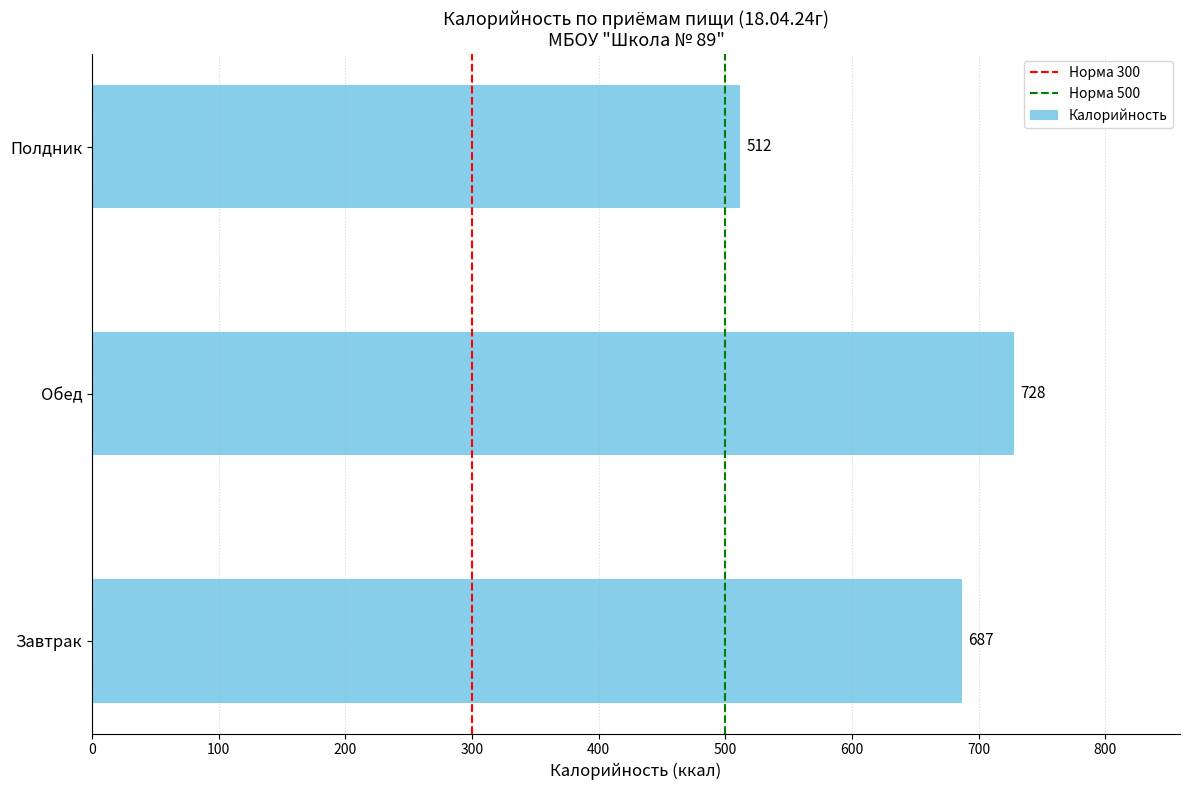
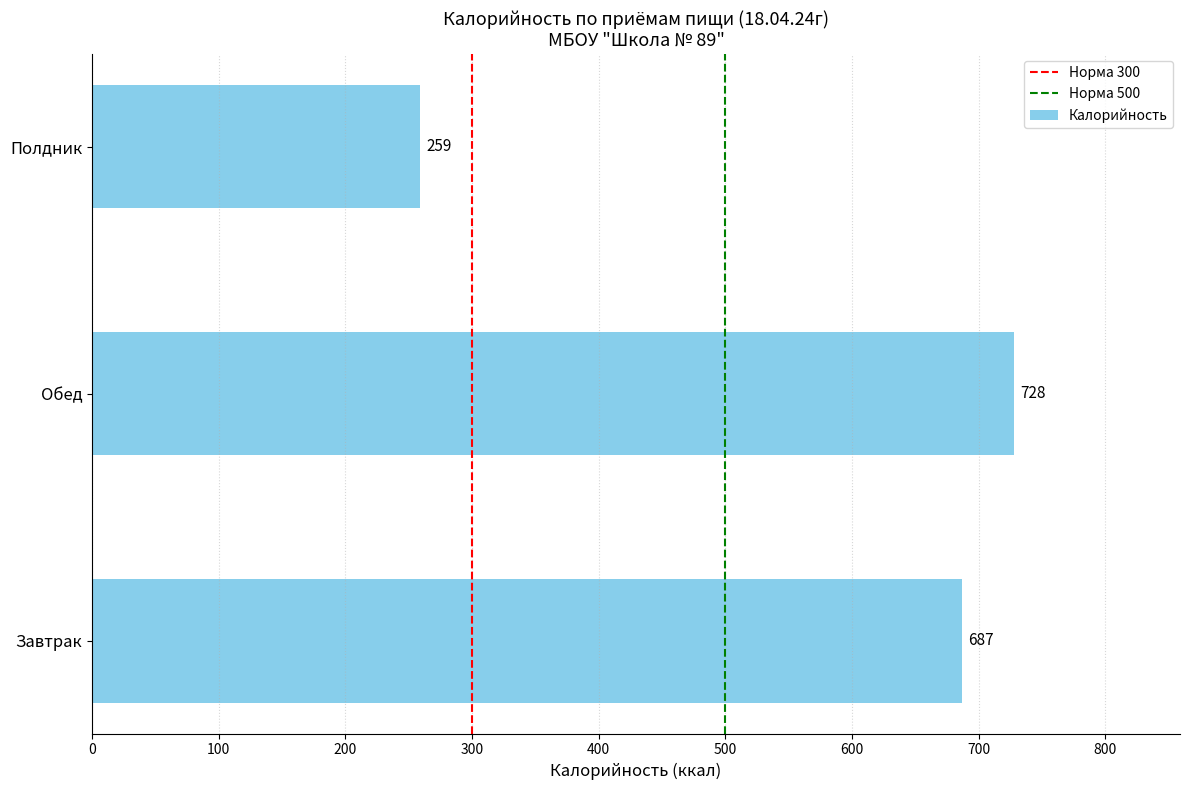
  {
-   "Полдник": 512,
+   "Полдник": 259,
    "Обед": 728,
    "Завтрак": 687
  }
